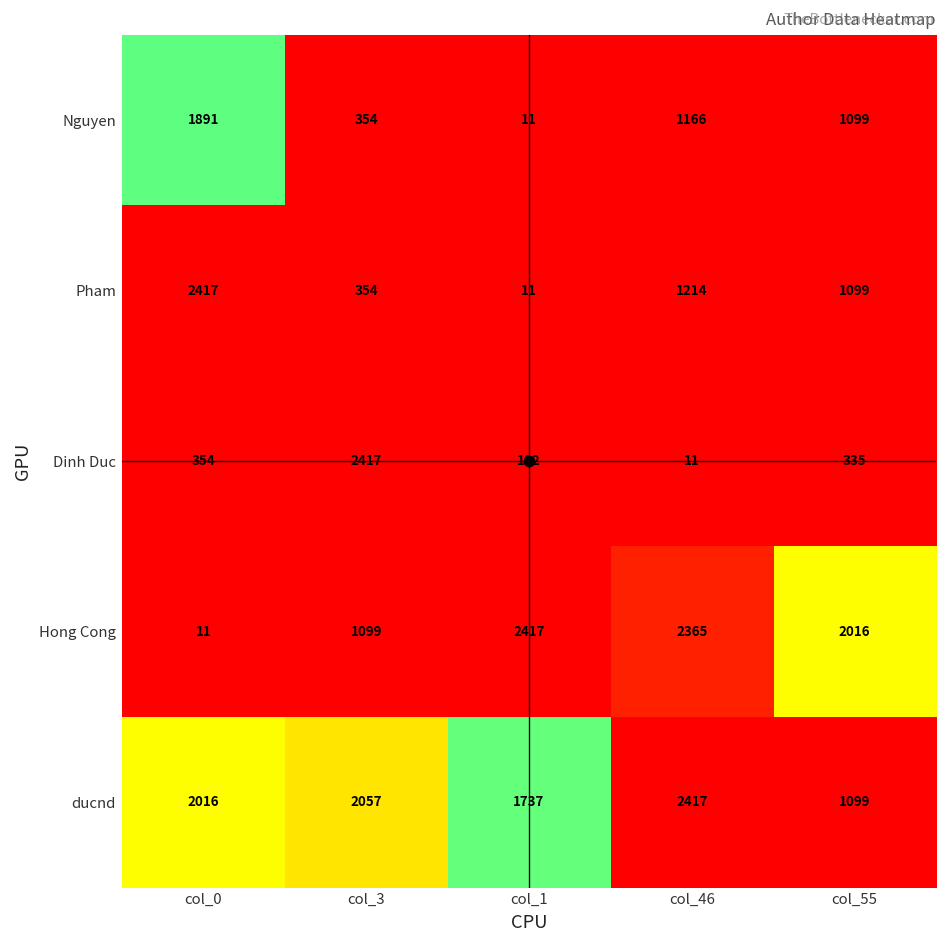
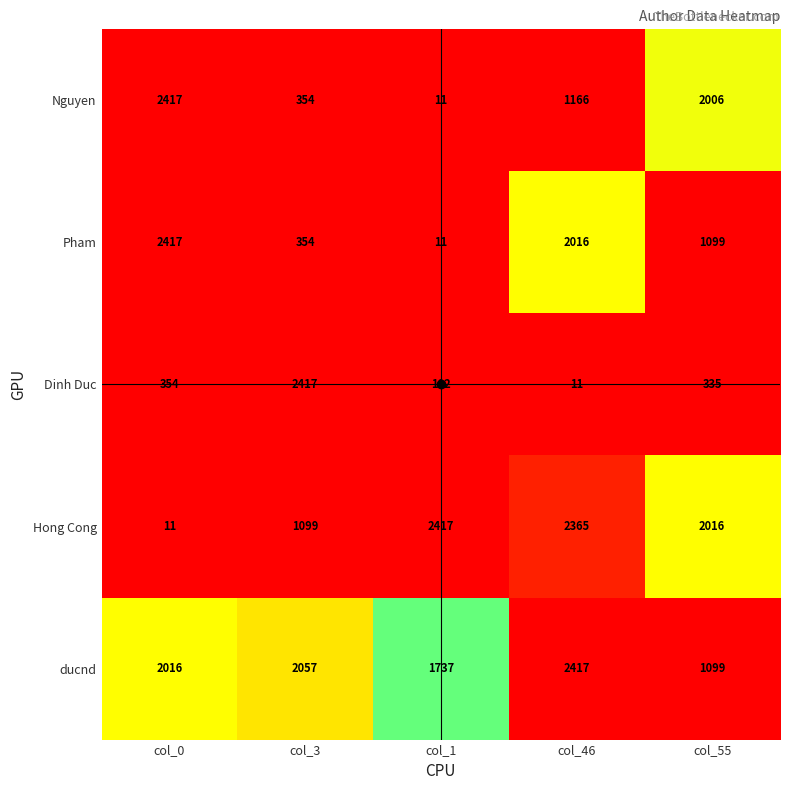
  {
    "Nguyen": {
-     "col_0": 1891,
+     "col_0": 2417,
      "col_3": 354,
      "col_1": 11,
      "col_46": 1166,
-     "col_55": 1099
+     "col_55": 2006
    },
    "Pham": {
      "col_0": 2417,
      "col_3": 354,
      "col_1": 11,
-     "col_46": 1214,
+     "col_46": 2016,
      "col_55": 1099
    },
    "Dinh Duc": {
      "col_0": 354,
      "col_3": 2417,
      "col_46": 11,
      "col_55": 335
    },
    "Hong Cong": {
      "col_0": 11,
      "col_3": 1099,
      "col_1": 2417,
      "col_46": 2365,
      "col_55": 2016
    },
    "ducnd": {
      "col_0": 2016,
      "col_3": 2057,
      "col_1": 1737,
      "col_46": 2417,
      "col_55": 1099
    }
  }
